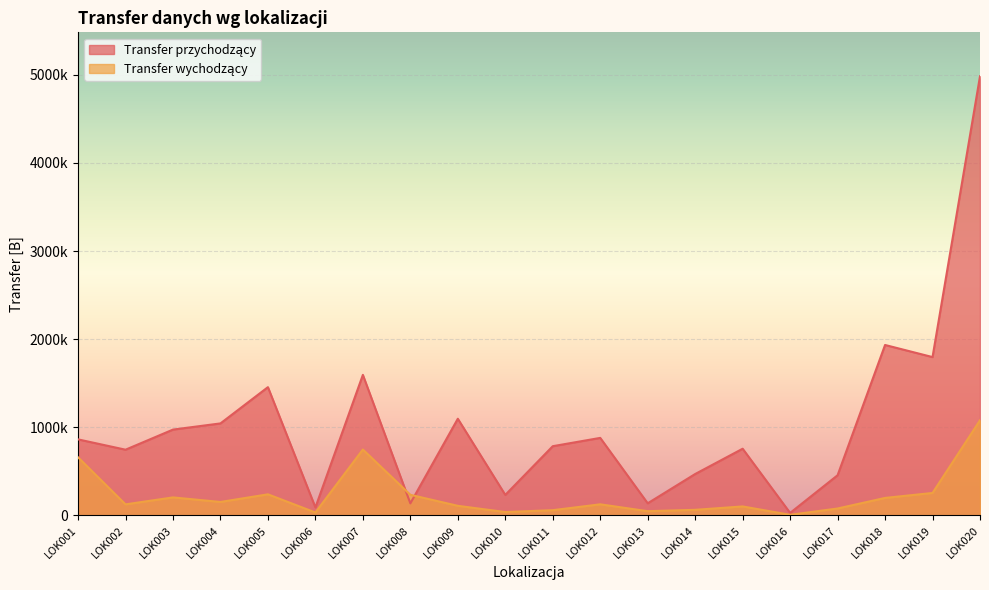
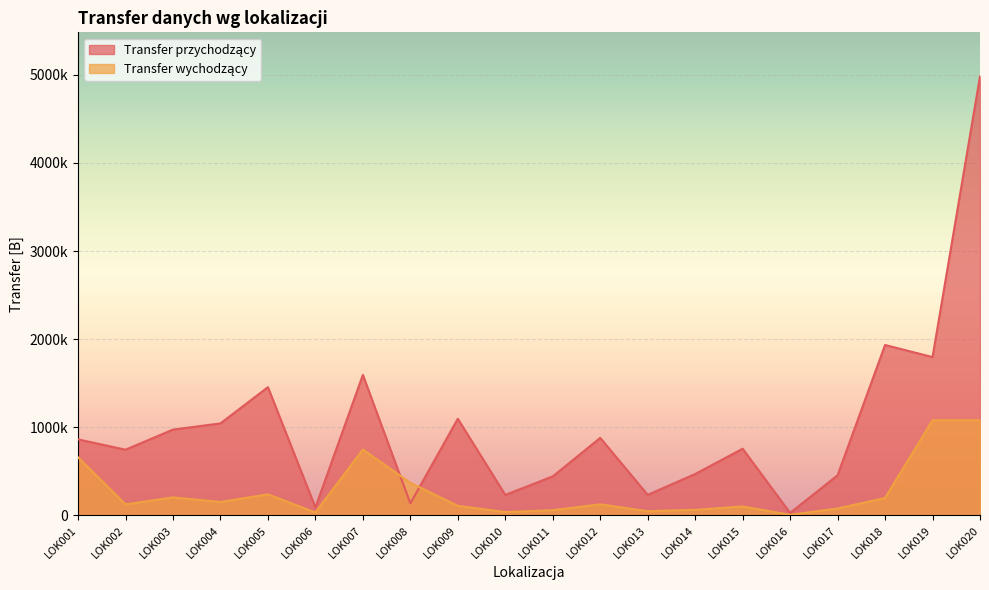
  {
    "Transfer przychodzący": {
      "LOK001": 900000,
      "LOK002": 700000,
      "LOK003": 1000000,
      "LOK004": 1000000,
      "LOK005": 1500000,
      "LOK006": 100000,
      "LOK007": 1600000,
      "LOK008": 100000,
      "LOK009": 1100000,
      "LOK010": 200000,
-     "LOK011": 800000,
+     "LOK011": 400000,
      "LOK012": 900000,
-     "LOK013": 100000,
+     "LOK013": 200000,
      "LOK014": 500000,
      "LOK015": 800000,
      "LOK017": 500000,
      "LOK018": 1900000,
      "LOK019": 1800000,
      "LOK020": 5000000
    },
    "Transfer wychodzący": {
      "LOK001": 700000,
      "LOK002": 100000,
      "LOK003": 200000,
      "LOK004": 200000,
      "LOK005": 200000,
      "LOK006": 0,
      "LOK007": 700000,
-     "LOK008": 200000,
+     "LOK008": 400000,
      "LOK009": 100000,
      "LOK010": 0,
      "LOK011": 100000,
      "LOK012": 100000,
      "LOK013": 0,
      "LOK014": 100000,
      "LOK015": 100000,
      "LOK017": 100000,
      "LOK018": 200000,
-     "LOK019": 300000,
+     "LOK019": 1100000,
      "LOK020": 1100000
    }
  }
